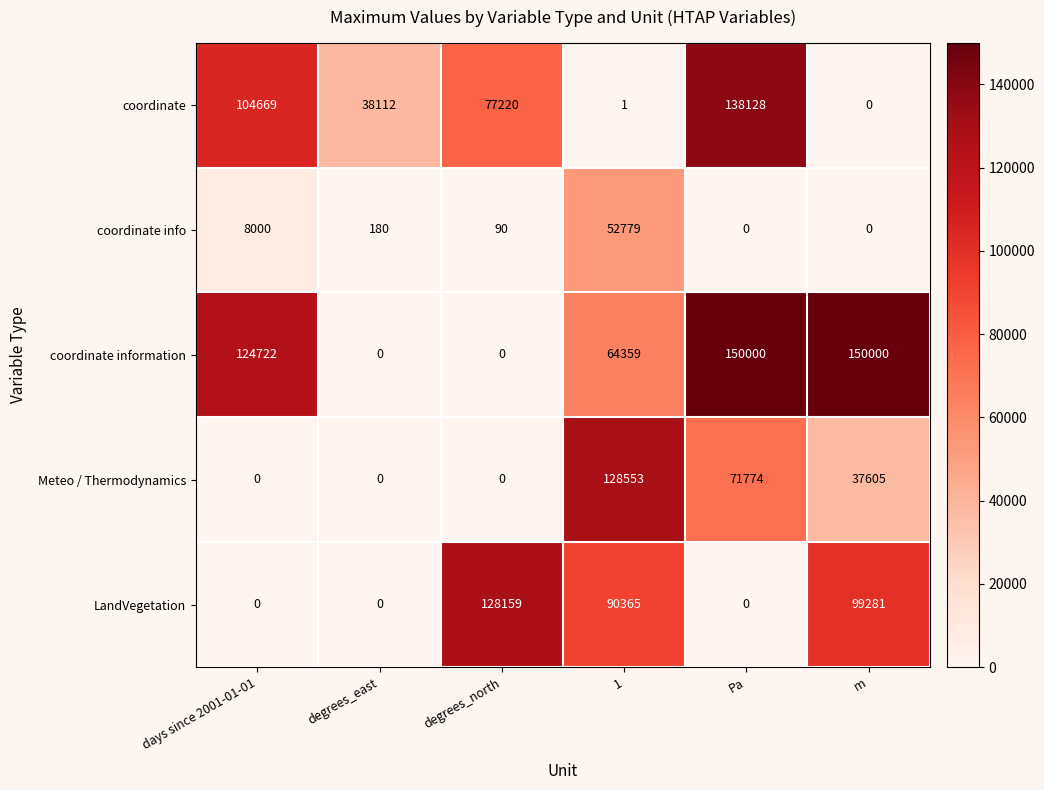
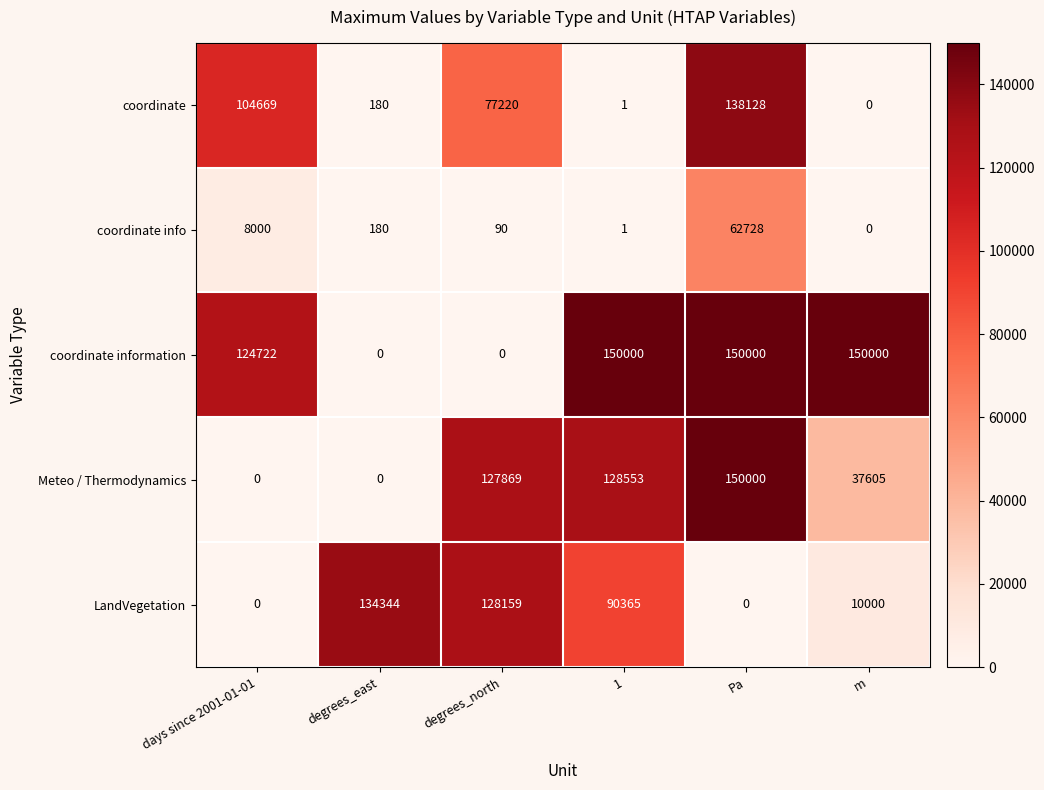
  {
    "coordinate": {
      "days since 2001-01-01": 104669,
-     "degrees_east": 38112,
+     "degrees_east": 180,
      "degrees_north": 77220,
      "1": 1,
      "Pa": 138128,
      "m": 0
    },
    "coordinate info": {
      "days since 2001-01-01": 8000,
      "degrees_east": 180,
      "degrees_north": 90,
-     "1": 52779,
-     "Pa": 0,
+     "1": 1,
+     "Pa": 62728,
      "m": 0
    },
    "coordinate information": {
      "days since 2001-01-01": 124722,
      "degrees_east": 0,
      "degrees_north": 0,
-     "1": 64359,
+     "1": 150000,
      "Pa": 150000,
      "m": 150000
    },
    "Meteo / Thermodynamics": {
      "days since 2001-01-01": 0,
      "degrees_east": 0,
-     "degrees_north": 0,
+     "degrees_north": 127869,
      "1": 128553,
-     "Pa": 71774,
+     "Pa": 150000,
      "m": 37605
    },
    "LandVegetation": {
      "days since 2001-01-01": 0,
-     "degrees_east": 0,
+     "degrees_east": 134344,
      "degrees_north": 128159,
      "1": 90365,
      "Pa": 0,
-     "m": 99281
+     "m": 10000
    }
  }
